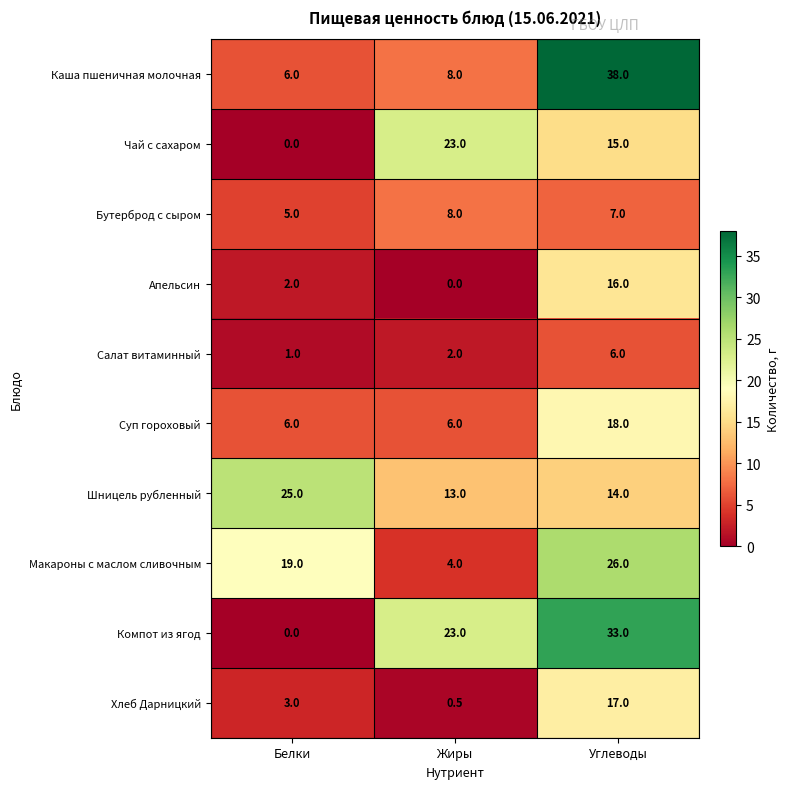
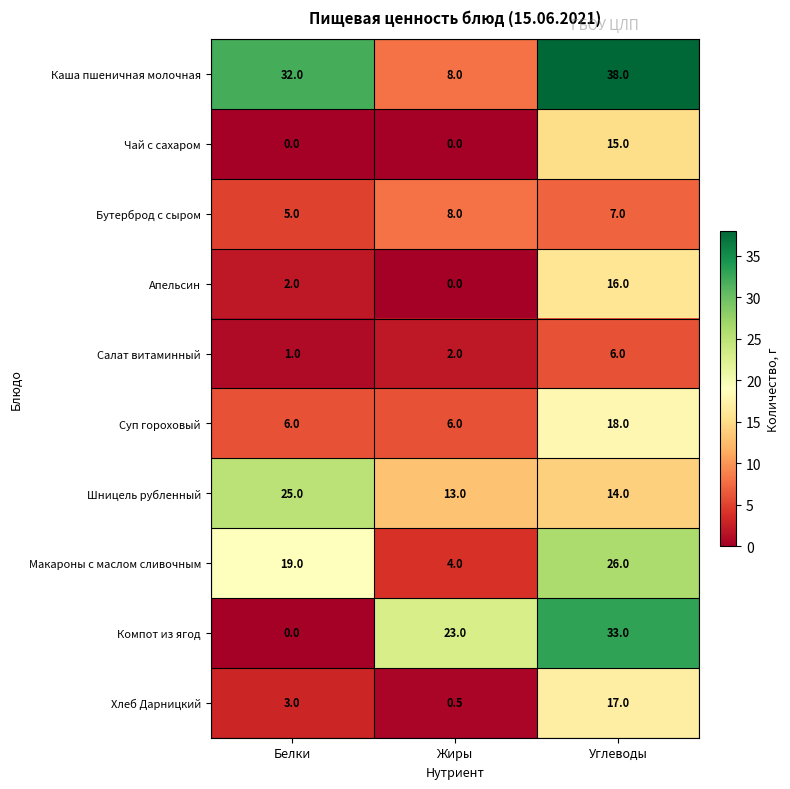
  {
    "Каша пшеничная молочная": {
-     "Белки": 6.0,
+     "Белки": 32.0,
      "Жиры": 8.0,
      "Углеводы": 38.0
    },
    "Чай с сахаром": {
      "Белки": 0.0,
-     "Жиры": 23.0,
+     "Жиры": 0.0,
      "Углеводы": 15.0
    },
    "Бутерброд с сыром": {
      "Белки": 5.0,
      "Жиры": 8.0,
      "Углеводы": 7.0
    },
    "Апельсин": {
      "Белки": 2.0,
      "Жиры": 0.0,
      "Углеводы": 16.0
    },
    "Салат витаминный": {
      "Белки": 1.0,
      "Жиры": 2.0,
      "Углеводы": 6.0
    },
    "Суп гороховый": {
      "Белки": 6.0,
      "Жиры": 6.0,
      "Углеводы": 18.0
    },
    "Шницель рубленный": {
      "Белки": 25.0,
      "Жиры": 13.0,
      "Углеводы": 14.0
    },
    "Макароны с маслом сливочным": {
      "Белки": 19.0,
      "Жиры": 4.0,
      "Углеводы": 26.0
    },
    "Компот из ягод": {
      "Белки": 0.0,
      "Жиры": 23.0,
      "Углеводы": 33.0
    },
    "Хлеб Дарницкий": {
      "Белки": 3.0,
      "Жиры": 0.5,
      "Углеводы": 17.0
    }
  }
